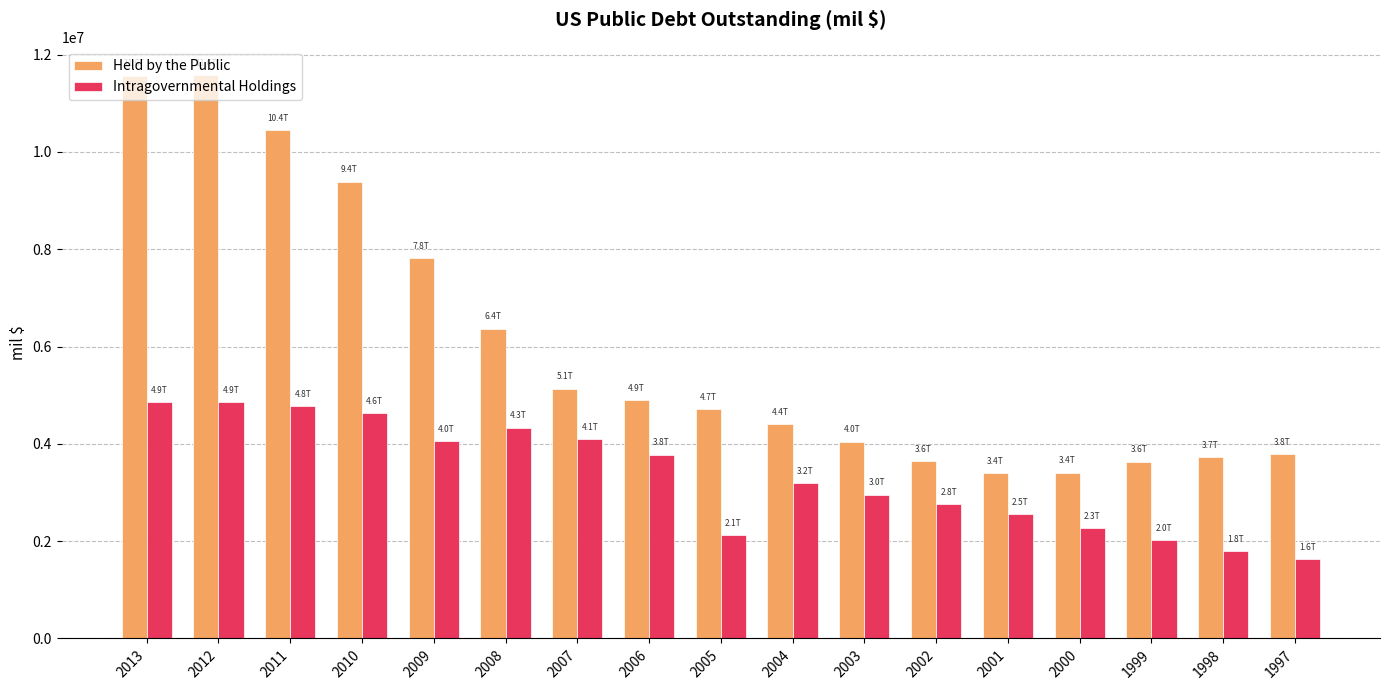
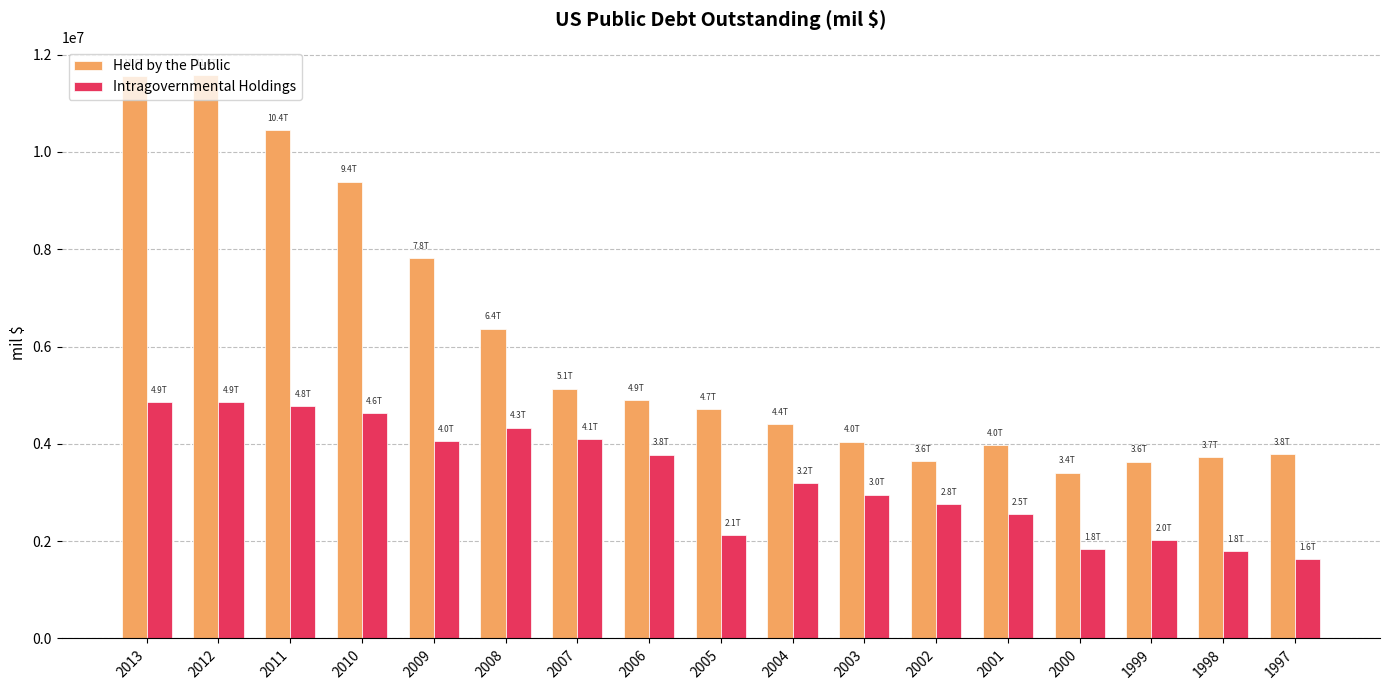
  {
    "Held by the Public": {
      "2011": "10.4T",
      "2010": "9.4T",
      "2009": "7.8T",
      "2008": "6.4T",
      "2007": "5.1T",
      "2006": "4.9T",
      "2005": "4.7T",
      "2004": "4.4T",
      "2003": "4.0T",
      "2002": "3.6T",
-     "2001": "3.4T",
+     "2001": "4.0T",
      "2000": "3.4T",
      "1999": "3.6T",
      "1998": "3.7T",
      "1997": "3.8T"
    },
    "Intragovernmental Holdings": {
      "2013": "4.9T",
      "2012": "4.9T",
      "2011": "4.8T",
      "2010": "4.6T",
      "2009": "4.0T",
      "2008": "4.3T",
      "2007": "4.1T",
      "2006": "3.8T",
      "2005": "2.1T",
      "2004": "3.2T",
      "2003": "3.0T",
      "2002": "2.8T",
      "2001": "2.5T",
-     "2000": "2.3T",
+     "2000": "1.8T",
      "1999": "2.0T",
      "1998": "1.8T",
      "1997": "1.6T"
    }
  }
